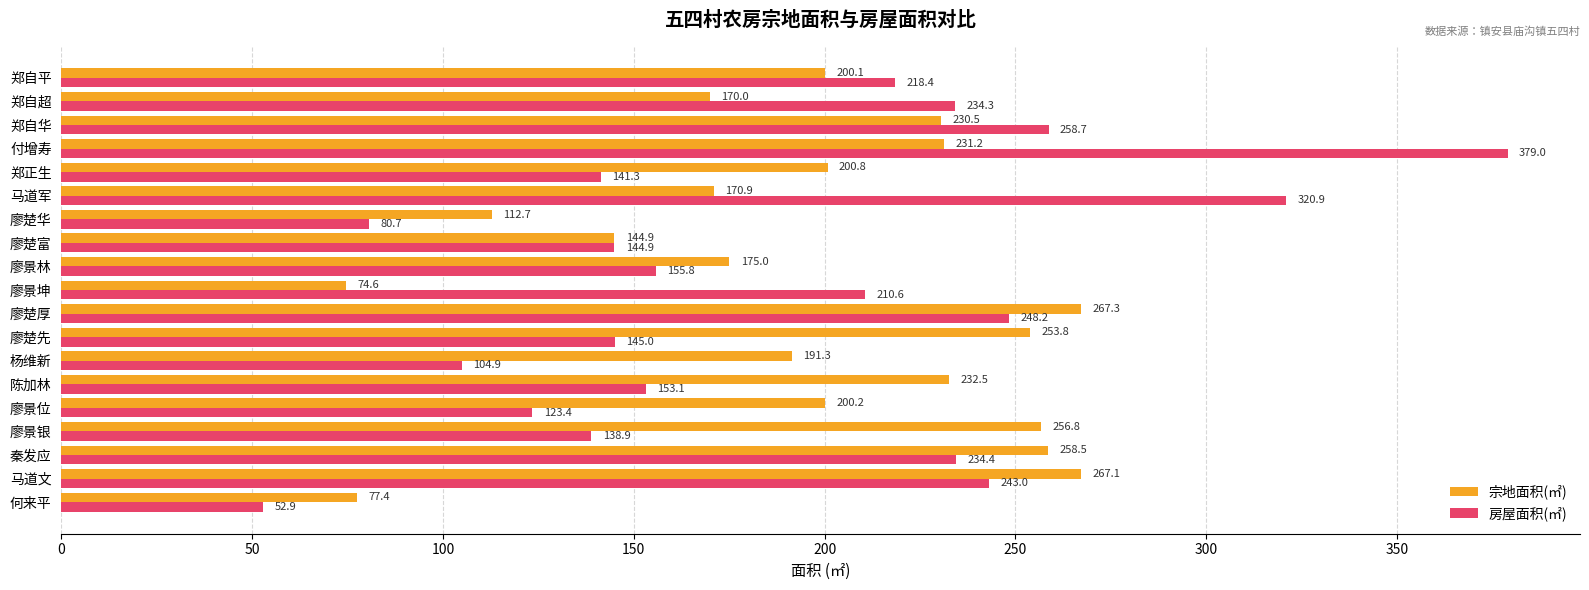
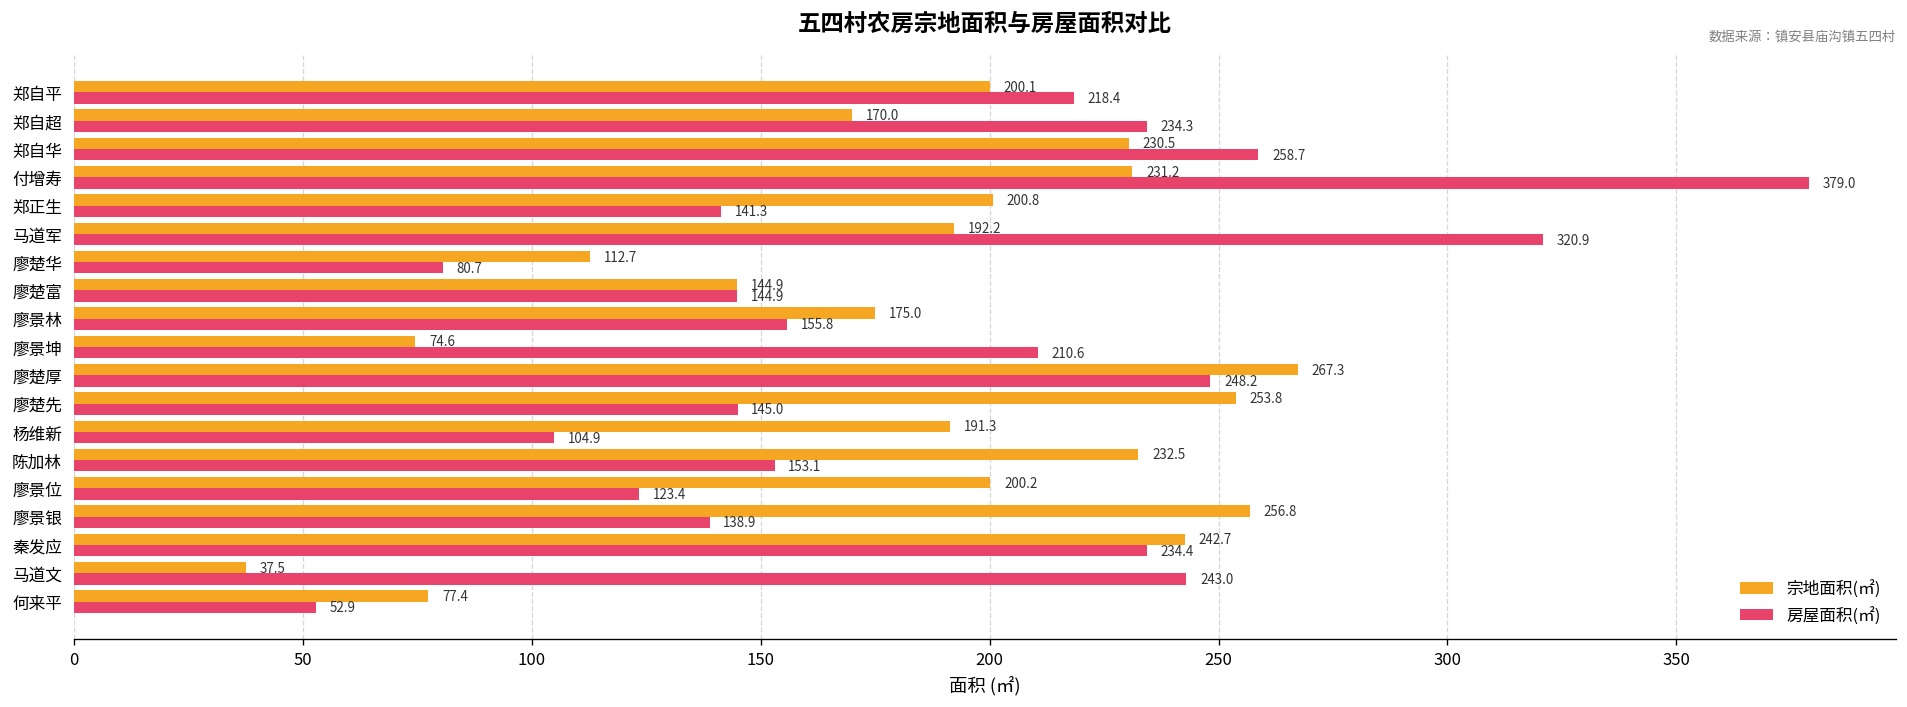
  {
    "宗地面积(㎡)": {
      "郑自平": 200.1,
      "郑自超": 170.0,
      "郑自华": 230.5,
      "付增寿": 231.2,
      "郑正生": 200.8,
-     "马道军": 170.9,
+     "马道军": 192.2,
      "廖楚华": 112.7,
      "廖楚富": 144.9,
      "廖景林": 175.0,
      "廖景坤": 74.6,
      "廖楚厚": 267.3,
      "廖楚先": 253.8,
      "杨维新": 191.3,
      "陈加林": 232.5,
      "廖景位": 200.2,
      "廖景银": 256.8,
-     "秦发应": 258.5,
-     "马道文": 267.1,
+     "秦发应": 242.7,
+     "马道文": 37.5,
      "何来平": 77.4
    },
    "房屋面积(㎡)": {
      "郑自平": 218.4,
      "郑自超": 234.3,
      "郑自华": 258.7,
      "付增寿": 379.0,
      "郑正生": 141.3,
      "马道军": 320.9,
      "廖楚华": 80.7,
      "廖楚富": 144.9,
      "廖景林": 155.8,
      "廖景坤": 210.6,
      "廖楚厚": 248.2,
      "廖楚先": 145.0,
      "杨维新": 104.9,
      "陈加林": 153.1,
      "廖景位": 123.4,
      "廖景银": 138.9,
      "秦发应": 234.4,
      "马道文": 243.0,
      "何来平": 52.9
    }
  }
